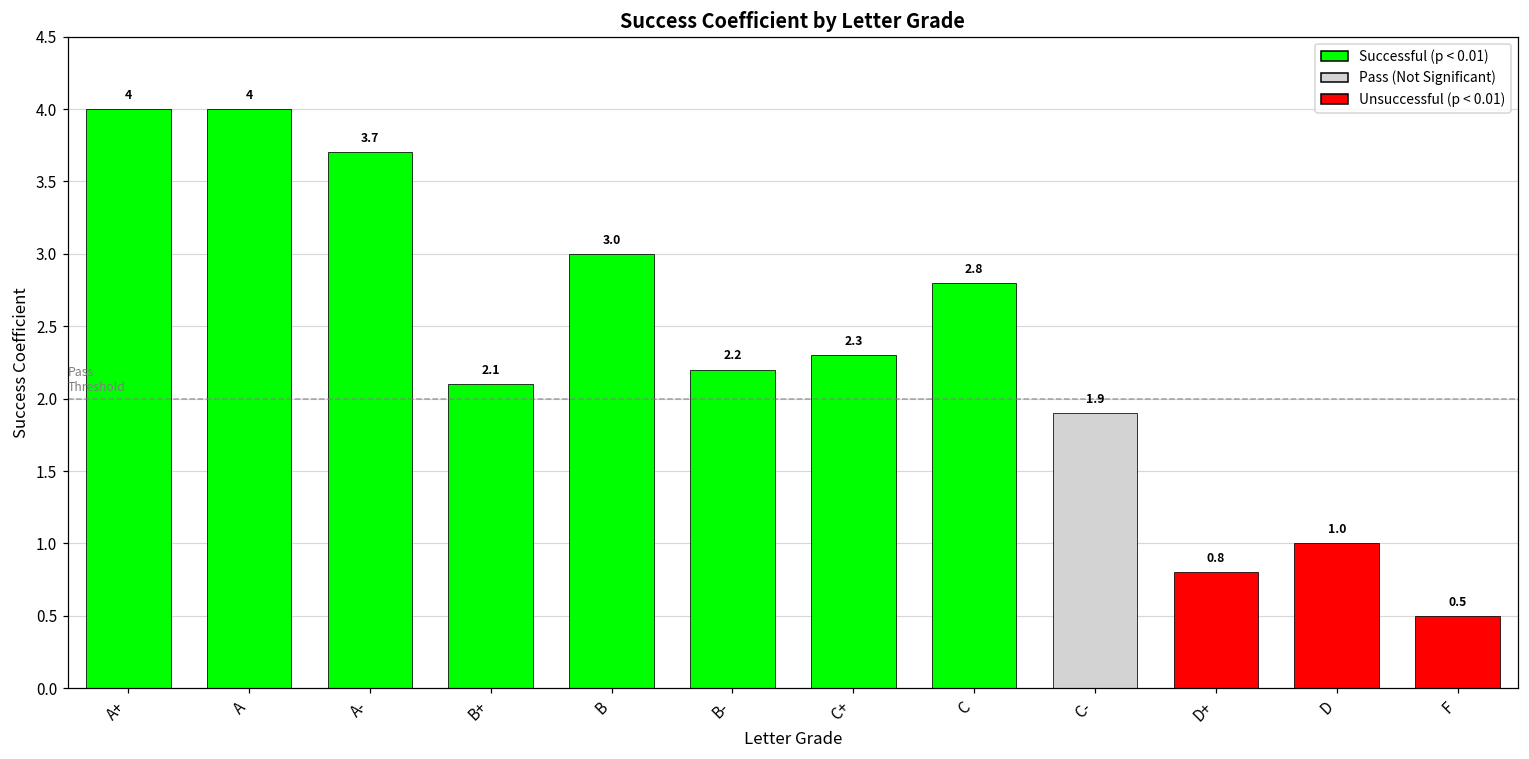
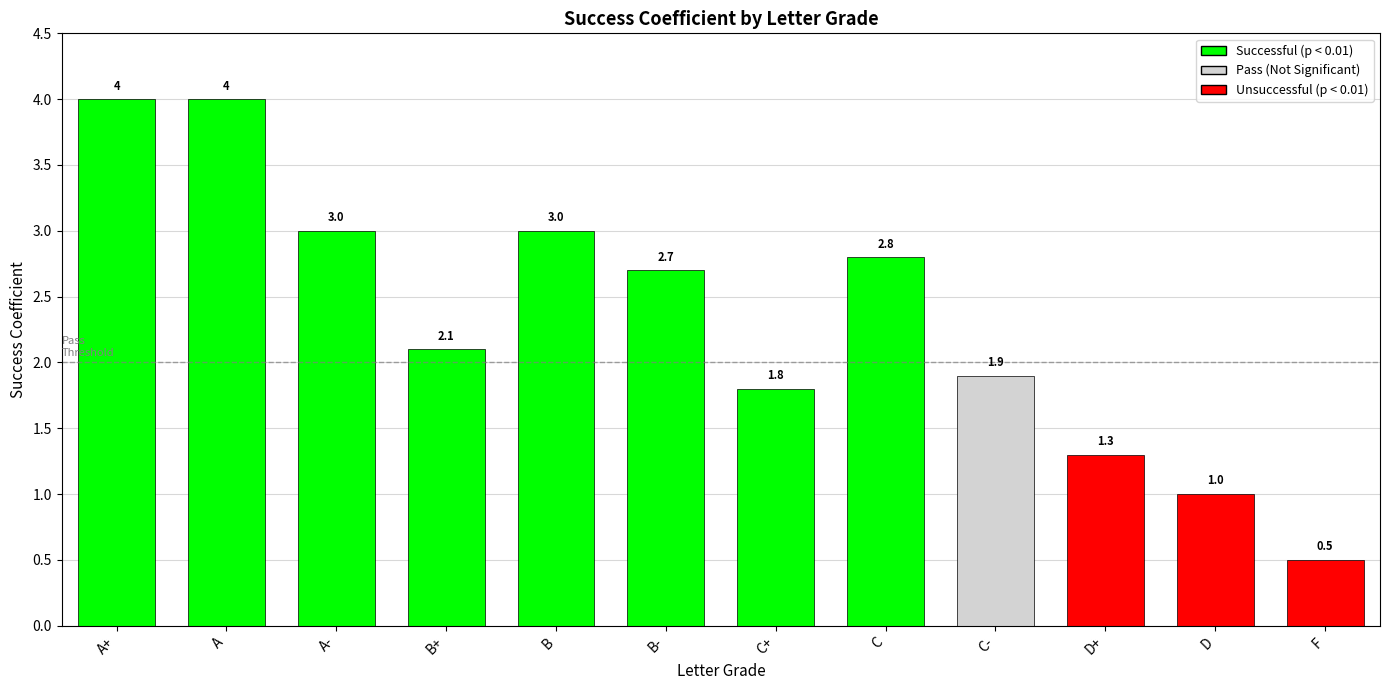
  {
    "A+": 4,
    "A": 4,
-   "A-": 3.7,
+   "A-": 3.0,
    "B+": 2.1,
    "B": 3.0,
-   "B-": 2.2,
-   "C+": 2.3,
+   "B-": 2.7,
+   "C+": 1.8,
    "C": 2.8,
    "C-": 1.9,
-   "D+": 0.8,
+   "D+": 1.3,
    "D": 1.0,
    "F": 0.5
  }
